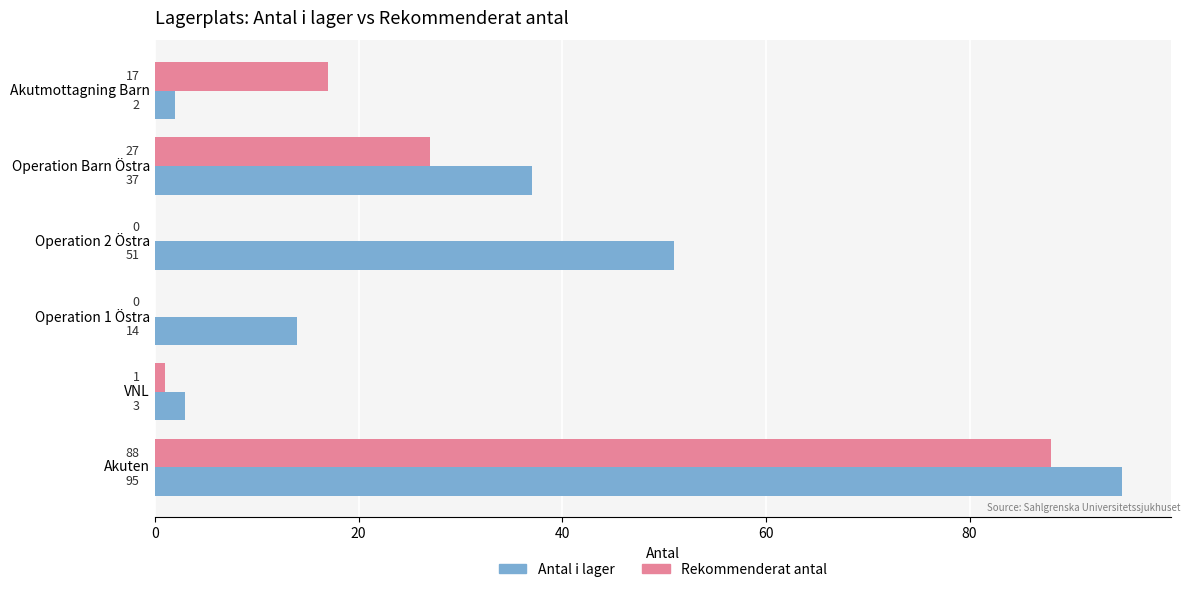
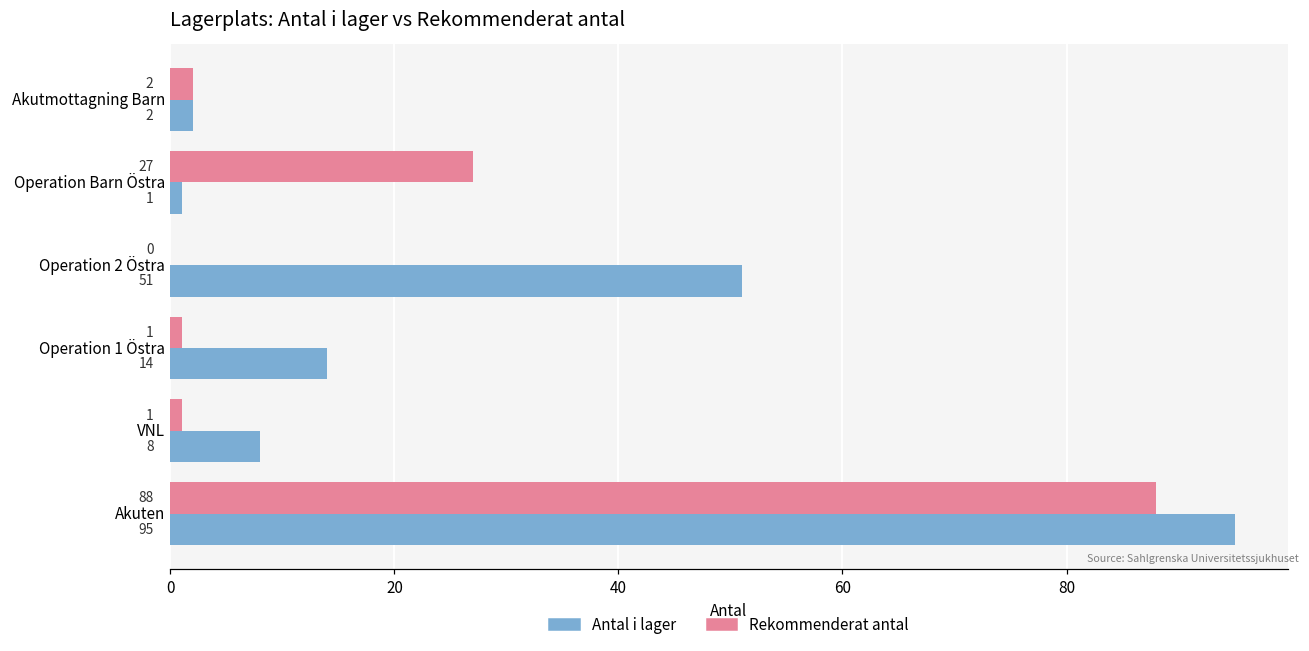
  {
    "Antal i lager": {
-     "Operation Barn Östra": 37,
-     "VNL": 3
+     "Operation Barn Östra": 1,
+     "VNL": 8
    },
    "Rekommenderat antal": {
-     "Akutmottagning Barn": 17,
+     "Akutmottagning Barn": 2,
      "Operation 2 Östra": 0,
-     "Operation 1 Östra": 0
+     "Operation 1 Östra": 1
    }
  }
